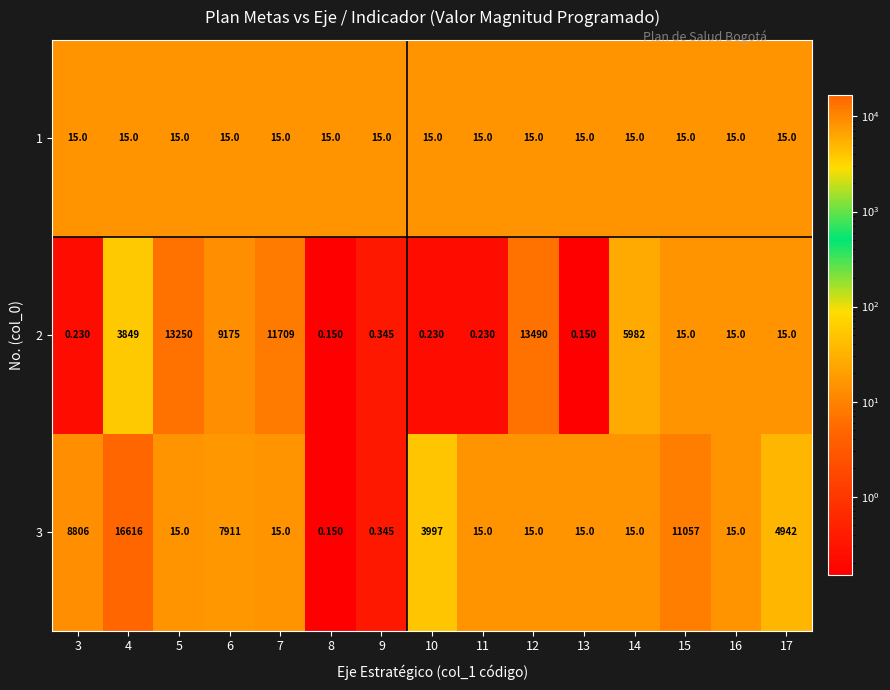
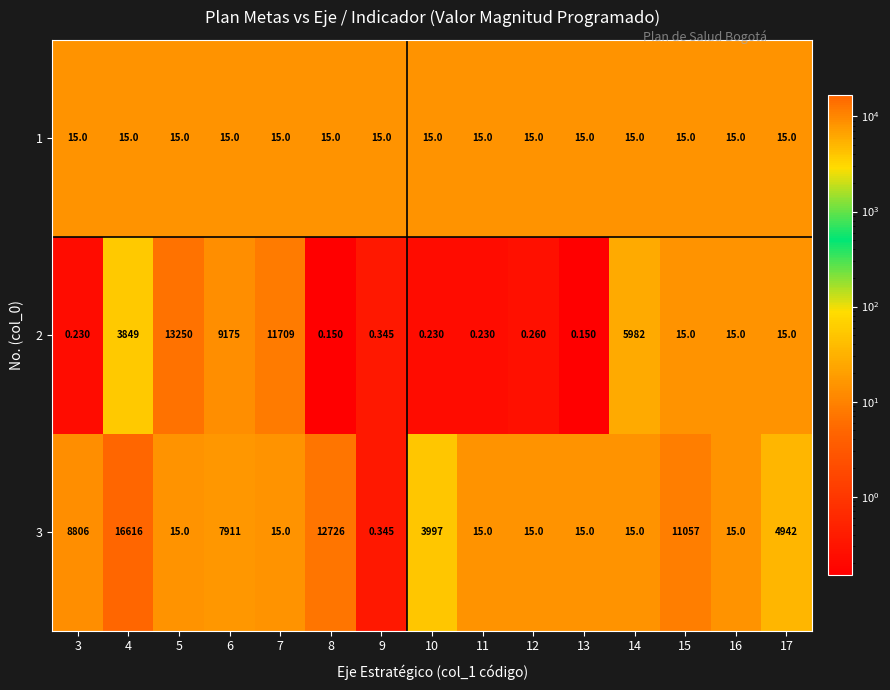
  {
    "1": {
      "3": 15.0,
      "4": 15.0,
      "5": 15.0,
      "6": 15.0,
      "7": 15.0,
      "8": 15.0,
      "9": 15.0,
      "10": 15.0,
      "11": 15.0,
      "12": 15.0,
      "13": 15.0,
      "14": 15.0,
      "15": 15.0,
      "16": 15.0,
      "17": 15.0
    },
    "2": {
      "3": 0.230,
      "4": 3849,
      "5": 13250,
      "6": 9175,
      "7": 11709,
      "8": 0.150,
      "9": 0.345,
      "10": 0.230,
      "11": 0.230,
-     "12": 13490,
+     "12": 0.260,
      "13": 0.150,
      "14": 5982,
      "15": 15.0,
      "16": 15.0,
      "17": 15.0
    },
    "3": {
      "3": 8806,
      "4": 16616,
      "5": 15.0,
      "6": 7911,
      "7": 15.0,
-     "8": 0.150,
+     "8": 12726,
      "9": 0.345,
      "10": 3997,
      "11": 15.0,
      "12": 15.0,
      "13": 15.0,
      "14": 15.0,
      "15": 11057,
      "16": 15.0,
      "17": 4942
    }
  }
